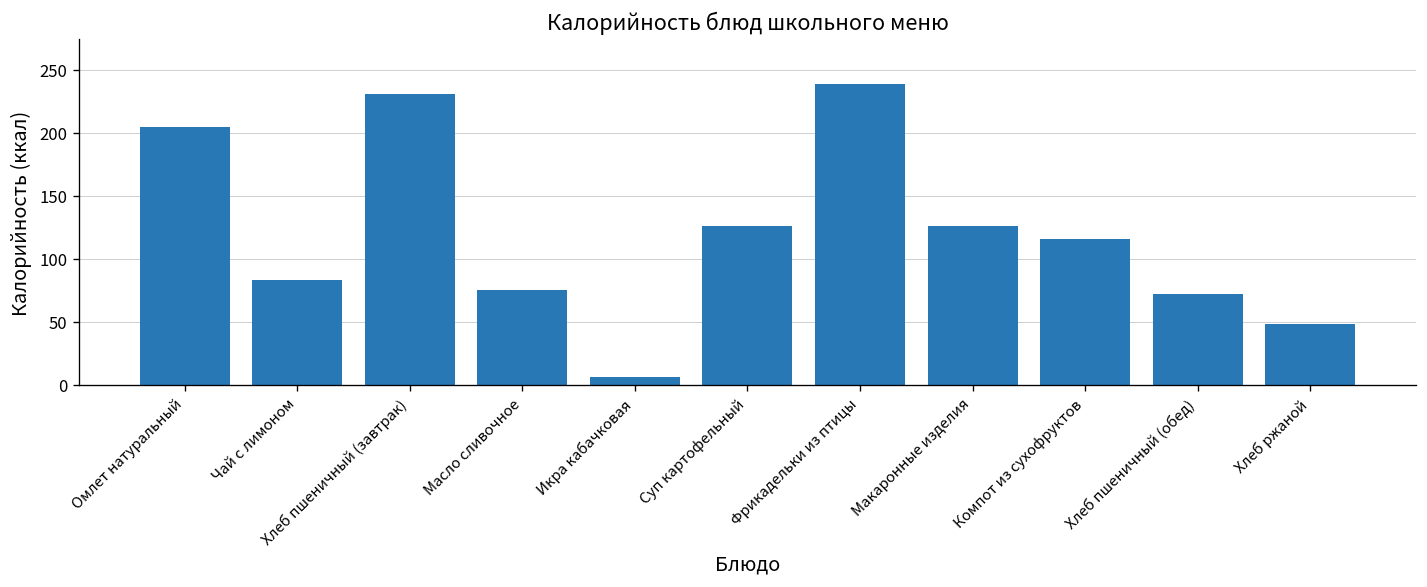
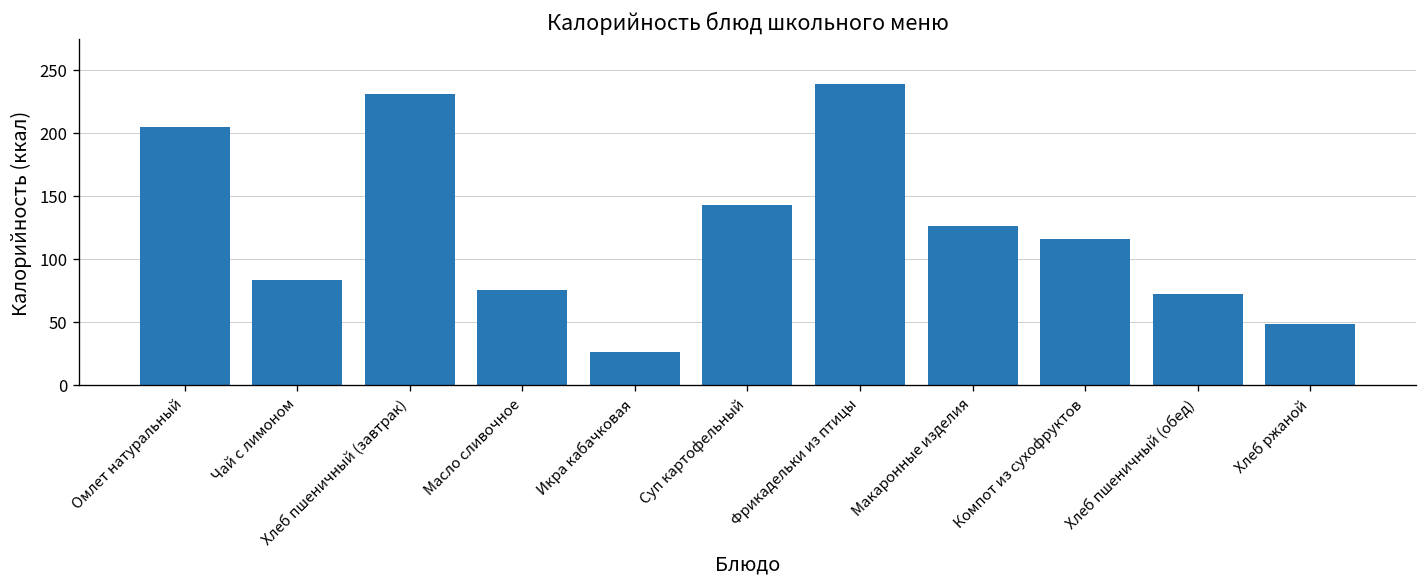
  {
    "Омлет натуральный": 205,
    "Чай с лимоном": 83,
    "Хлеб пшеничный (завтрак)": 231,
    "Масло сливочное": 75,
-   "Икра кабачковая": 6,
-   "Суп картофельный": 126,
+   "Икра кабачковая": 26,
+   "Суп картофельный": 143,
    "Фрикадельки из птицы": 239,
    "Макаронные изделия": 126,
    "Компот из сухофруктов": 115,
    "Хлеб пшеничный (обед)": 72,
    "Хлеб ржаной": 48
  }
